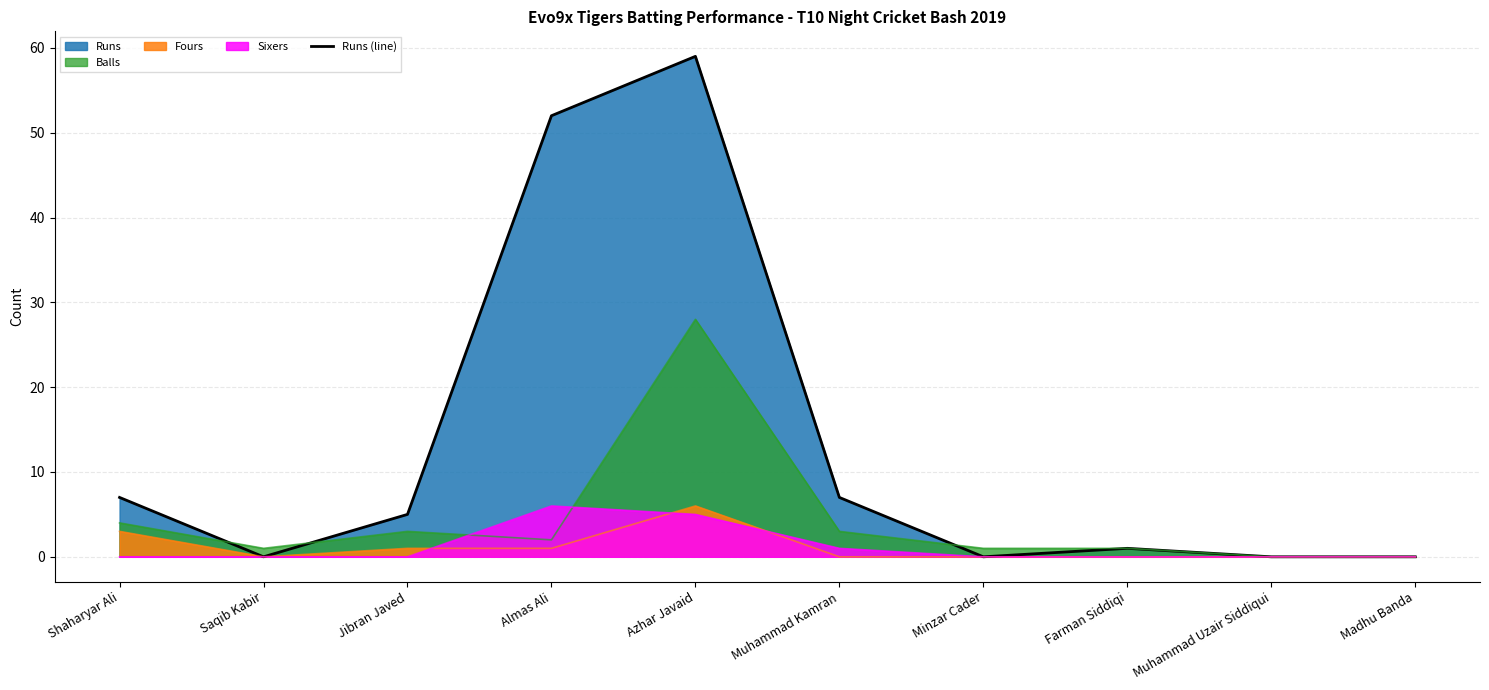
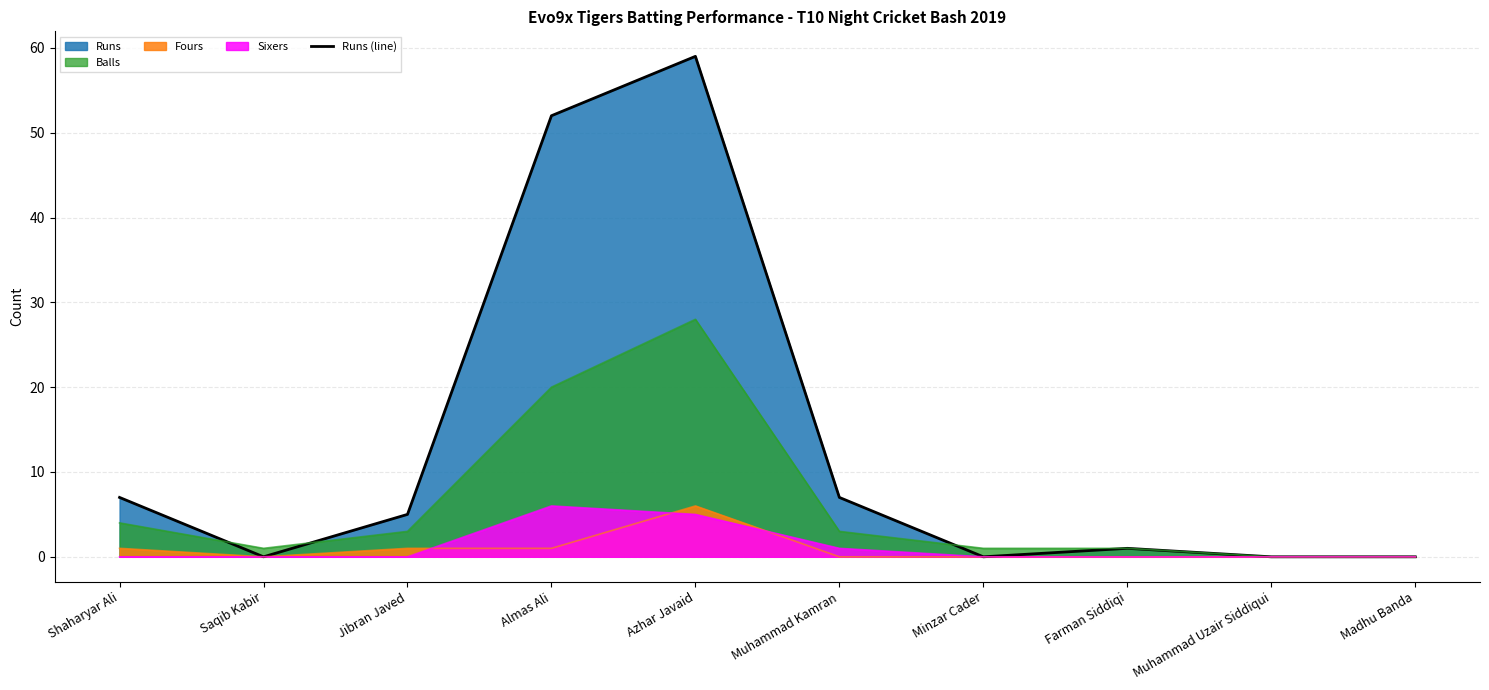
  {
    "Runs": {
      "Shaharyar Ali": 7,
      "Jibran Javed": 5,
      "Almas Ali": 52,
      "Azhar Javaid": 59,
      "Muhammad Kamran": 7
    },
    "Balls": {
      "Shaharyar Ali": 4,
      "Saqib Kabir": 1,
      "Jibran Javed": 3,
-     "Almas Ali": 2,
+     "Almas Ali": 20,
      "Azhar Javaid": 28,
      "Muhammad Kamran": 3,
      "Minzar Cader": 1
    },
    "Fours": {
-     "Shaharyar Ali": 3,
+     "Shaharyar Ali": 1,
      "Jibran Javed": 1,
      "Almas Ali": 1,
      "Azhar Javaid": 6,
      "Muhammad Kamran": 0
    },
    "Sixers": {
      "Shaharyar Ali": 0,
      "Jibran Javed": 0,
      "Almas Ali": 6,
      "Azhar Javaid": 5,
      "Muhammad Kamran": 1
    }
  }
